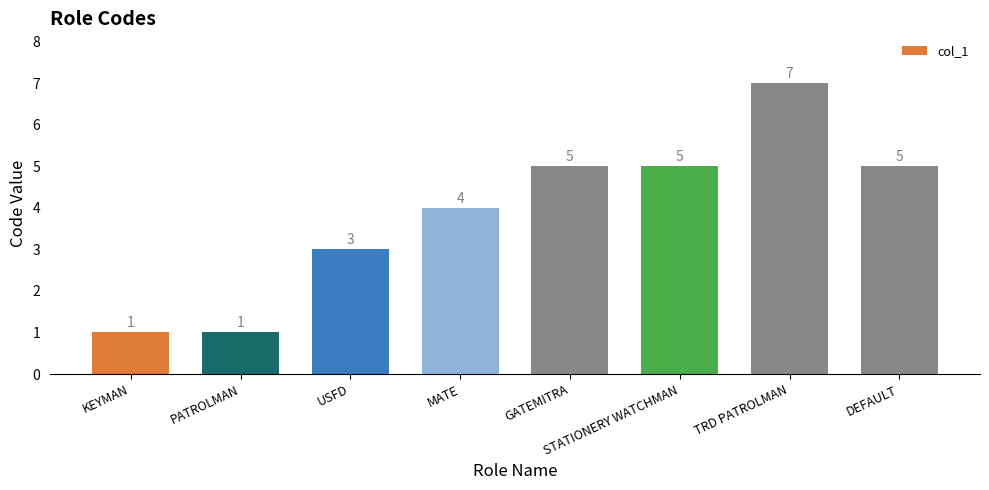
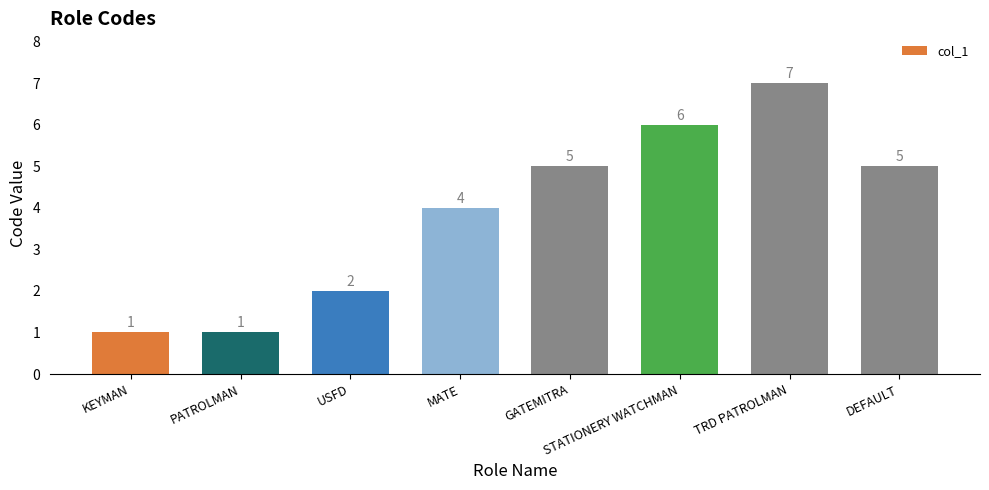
  {
    "KEYMAN": 1,
    "PATROLMAN": 1,
-   "USFD": 3,
+   "USFD": 2,
    "MATE": 4,
    "GATEMITRA": 5,
-   "STATIONERY WATCHMAN": 5,
+   "STATIONERY WATCHMAN": 6,
    "TRD PATROLMAN": 7,
    "DEFAULT": 5
  }
